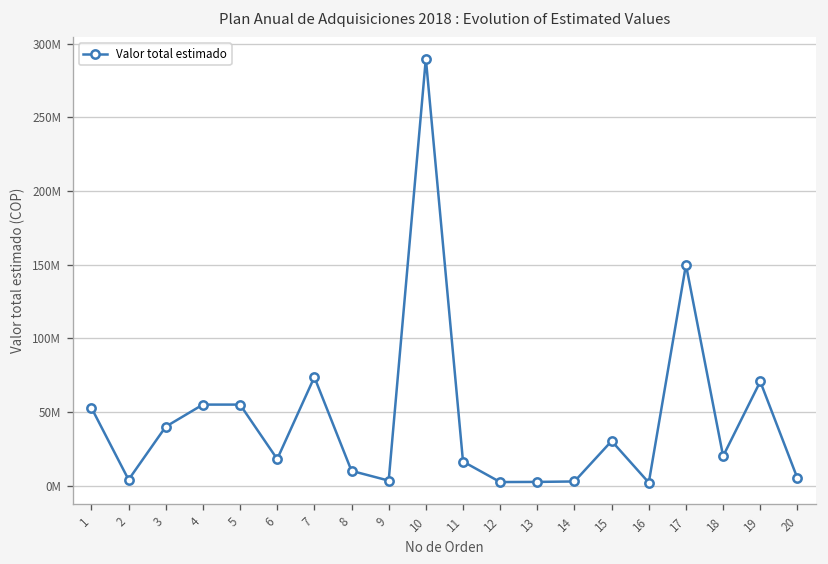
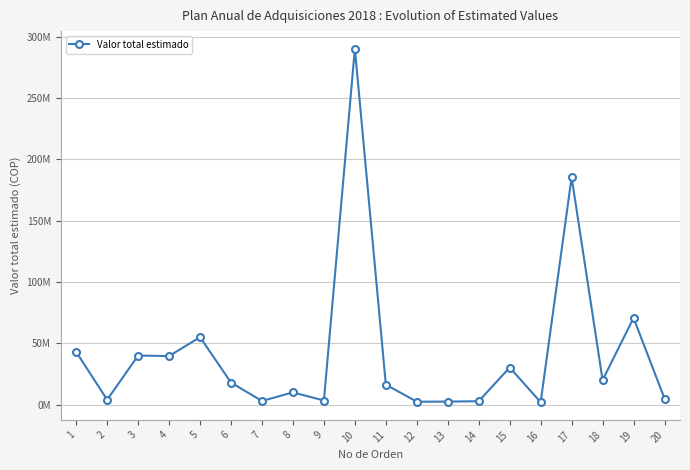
  {
-   "1": 53000000,
+   "1": 43000000,
    "2": 4000000,
    "3": 40000000,
-   "4": 55000000,
+   "4": 40000000,
    "5": 55000000,
    "6": 18000000,
-   "7": 74000000,
+   "7": 3000000,
    "8": 10000000,
    "9": 3000000,
    "10": 290000000,
    "11": 16000000,
    "12": 2000000,
    "13": 3000000,
    "14": 3000000,
    "15": 30000000,
    "16": 2000000,
-   "17": 150000000,
+   "17": 185000000,
    "18": 20000000,
    "19": 71000000,
    "20": 5000000
  }
